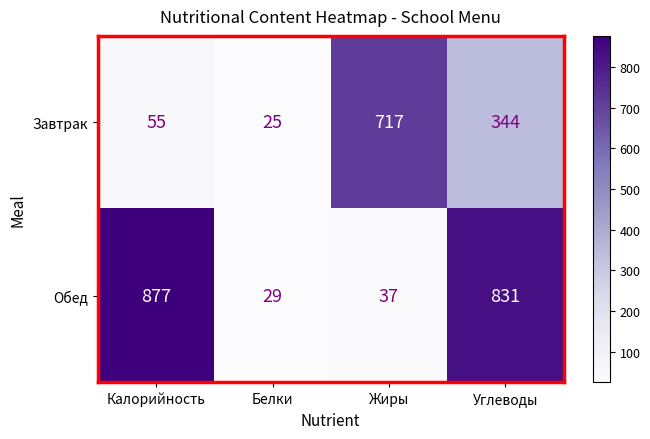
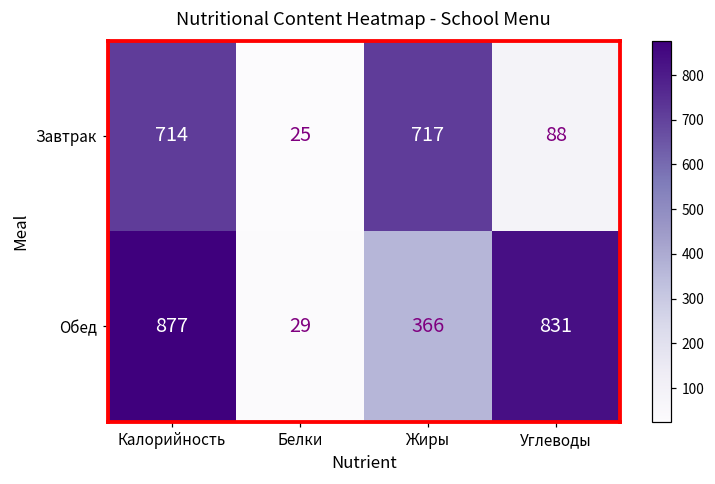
  {
    "Завтрак": {
-     "Калорийность": 55,
+     "Калорийность": 714,
      "Белки": 25,
      "Жиры": 717,
-     "Углеводы": 344
+     "Углеводы": 88
    },
    "Обед": {
      "Калорийность": 877,
      "Белки": 29,
-     "Жиры": 37,
+     "Жиры": 366,
      "Углеводы": 831
    }
  }
